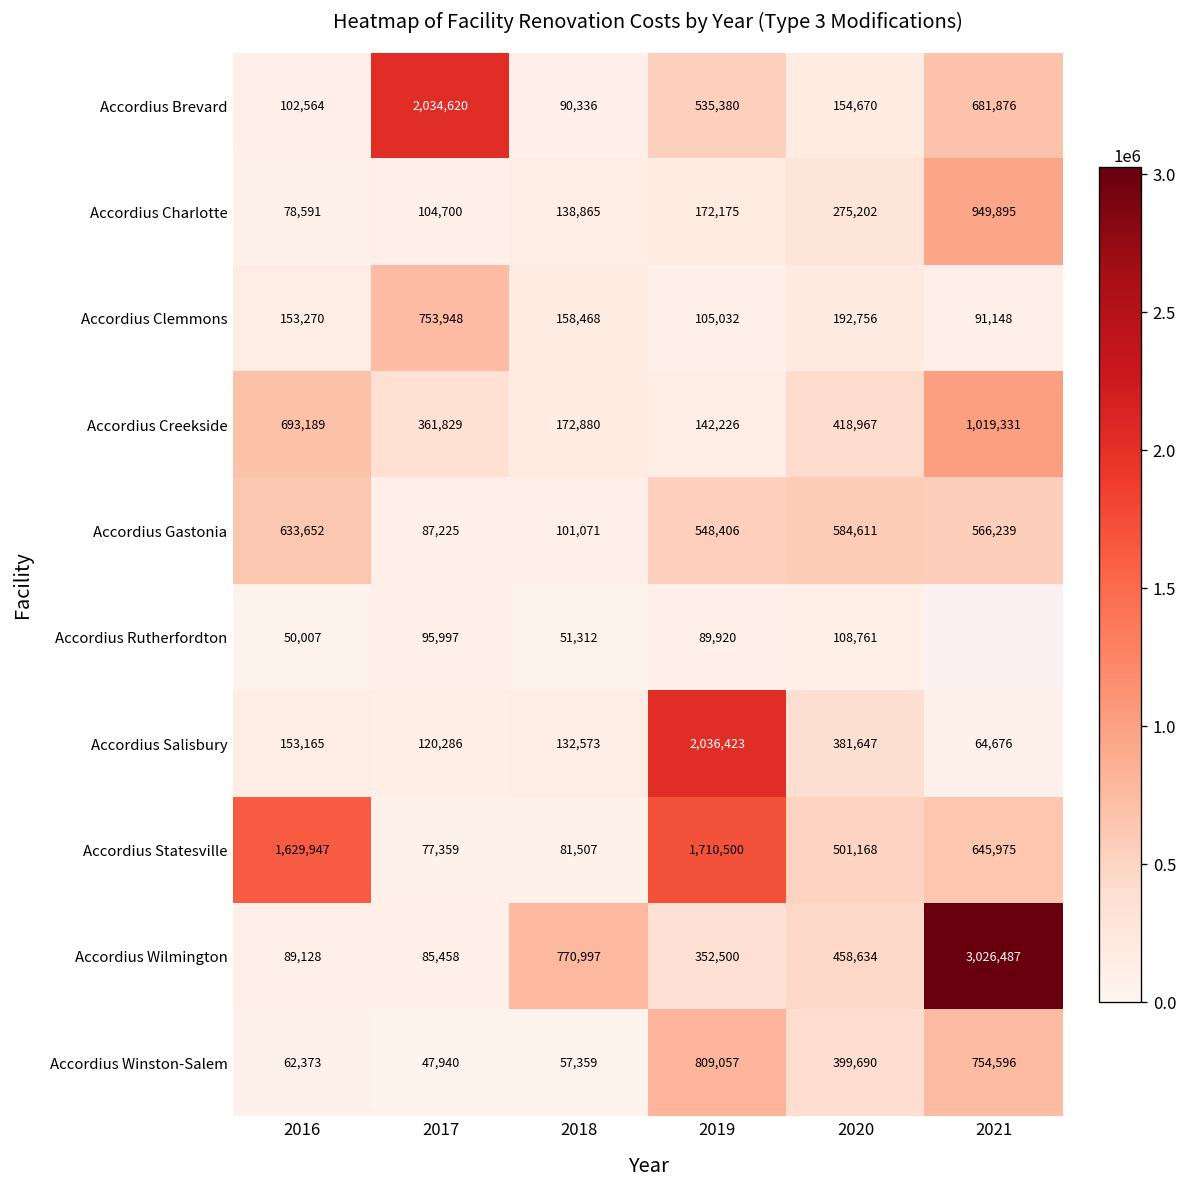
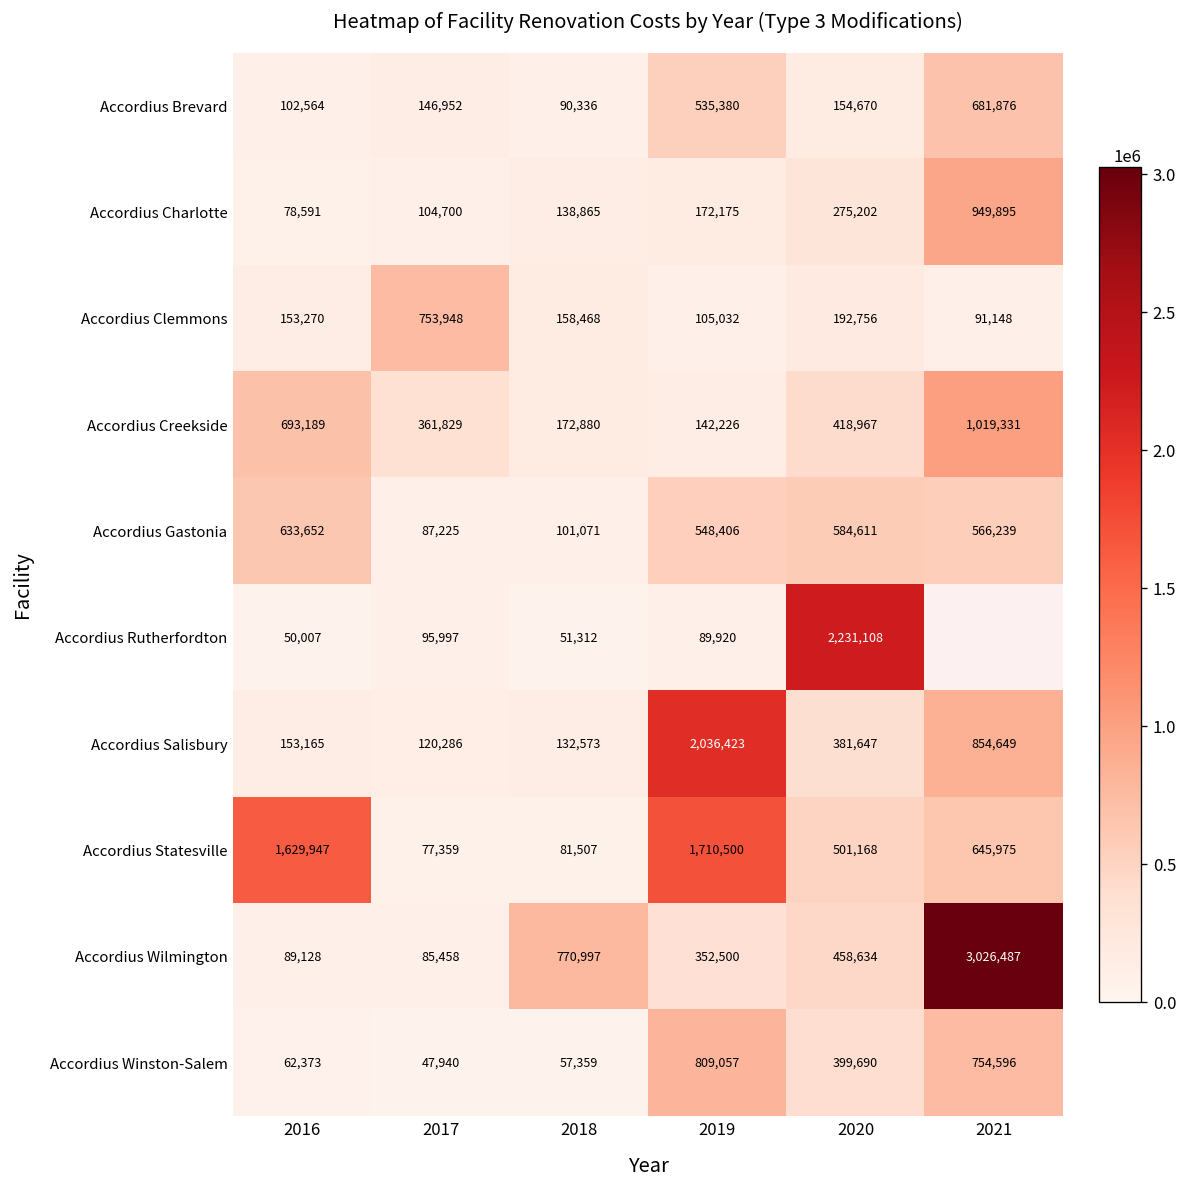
  {
    "Accordius Brevard": {
      "2016": "102,564",
-     "2017": "2,034,620",
+     "2017": "146,952",
      "2018": "90,336",
      "2019": "535,380",
      "2020": "154,670",
      "2021": "681,876"
    },
    "Accordius Charlotte": {
      "2016": "78,591",
      "2017": "104,700",
      "2018": "138,865",
      "2019": "172,175",
      "2020": "275,202",
      "2021": "949,895"
    },
    "Accordius Clemmons": {
      "2016": "153,270",
      "2017": "753,948",
      "2018": "158,468",
      "2019": "105,032",
      "2020": "192,756",
      "2021": "91,148"
    },
    "Accordius Creekside": {
      "2016": "693,189",
      "2017": "361,829",
      "2018": "172,880",
      "2019": "142,226",
      "2020": "418,967",
      "2021": "1,019,331"
    },
    "Accordius Gastonia": {
      "2016": "633,652",
      "2017": "87,225",
      "2018": "101,071",
      "2019": "548,406",
      "2020": "584,611",
      "2021": "566,239"
    },
    "Accordius Rutherfordton": {
      "2016": "50,007",
      "2017": "95,997",
      "2018": "51,312",
      "2019": "89,920",
-     "2020": "108,761"
+     "2020": "2,231,108"
    },
    "Accordius Salisbury": {
      "2016": "153,165",
      "2017": "120,286",
      "2018": "132,573",
      "2019": "2,036,423",
      "2020": "381,647",
-     "2021": "64,676"
+     "2021": "854,649"
    },
    "Accordius Statesville": {
      "2016": "1,629,947",
      "2017": "77,359",
      "2018": "81,507",
      "2019": "1,710,500",
      "2020": "501,168",
      "2021": "645,975"
    },
    "Accordius Wilmington": {
      "2016": "89,128",
      "2017": "85,458",
      "2018": "770,997",
      "2019": "352,500",
      "2020": "458,634",
      "2021": "3,026,487"
    },
    "Accordius Winston-Salem": {
      "2016": "62,373",
      "2017": "47,940",
      "2018": "57,359",
      "2019": "809,057",
      "2020": "399,690",
      "2021": "754,596"
    }
  }
